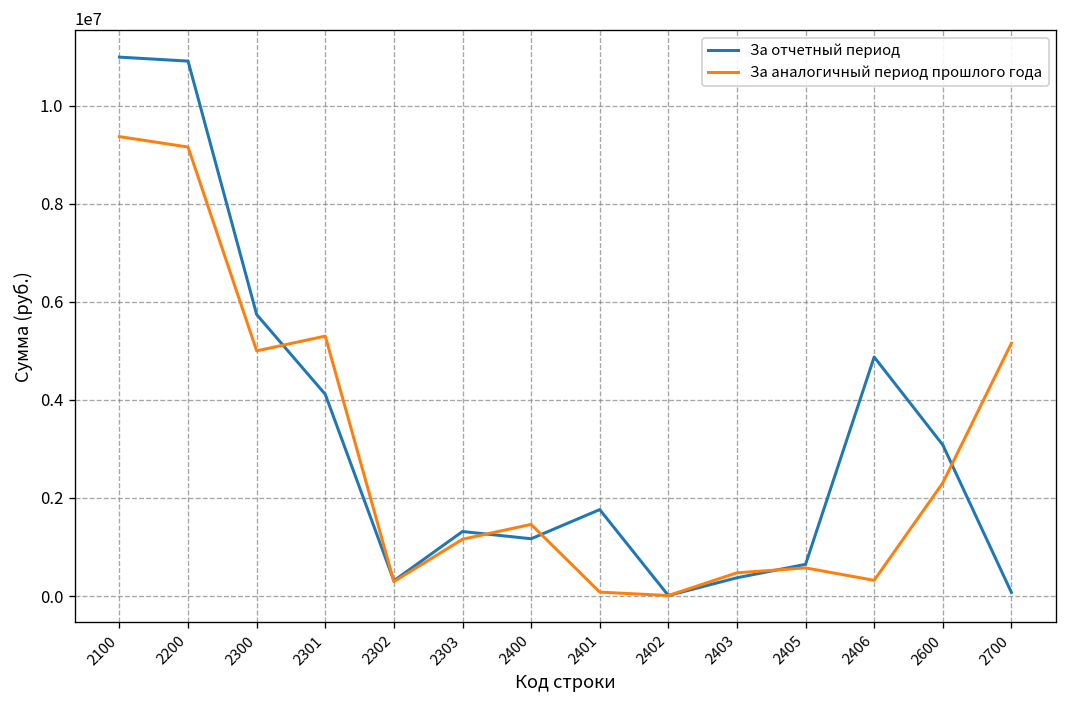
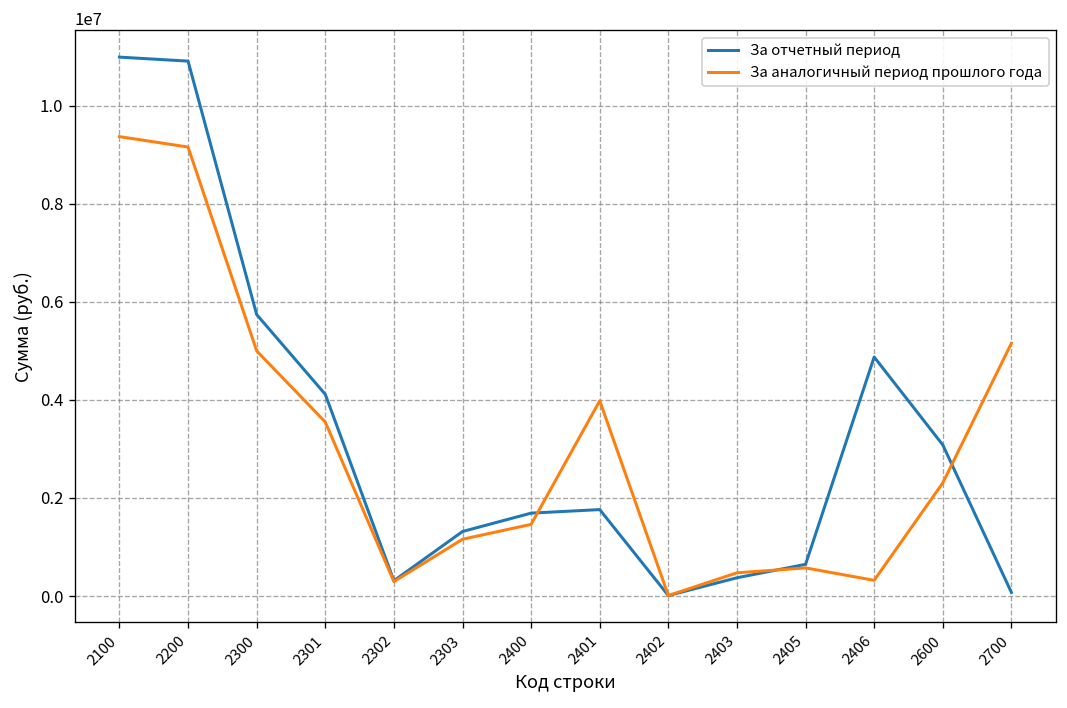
  {
    "За отчетный период": {
      "2100": 11000000,
      "2200": 10900000,
      "2300": 5700000,
      "2301": 4100000,
      "2303": 1300000,
-     "2400": 1200000,
+     "2400": 1700000,
      "2401": 1800000,
      "2403": 400000,
      "2405": 600000,
      "2406": 4900000,
      "2600": 3100000,
      "2700": 100000
    },
    "За аналогичный период прошлого года": {
      "2100": 9400000,
      "2200": 9200000,
      "2300": 5000000,
-     "2301": 5300000,
+     "2301": 3500000,
      "2303": 1200000,
      "2400": 1500000,
-     "2401": 100000,
+     "2401": 4000000,
      "2403": 500000,
      "2405": 600000,
      "2406": 300000,
      "2600": 2300000,
      "2700": 5200000
    }
  }
